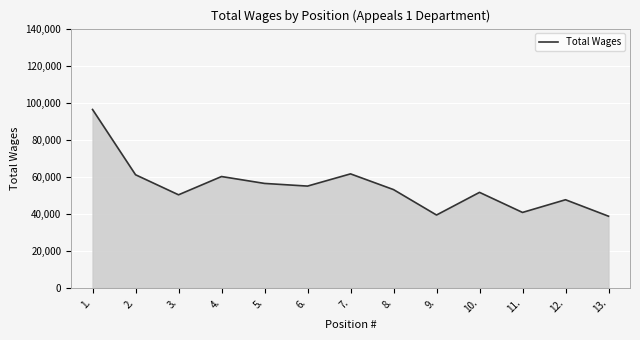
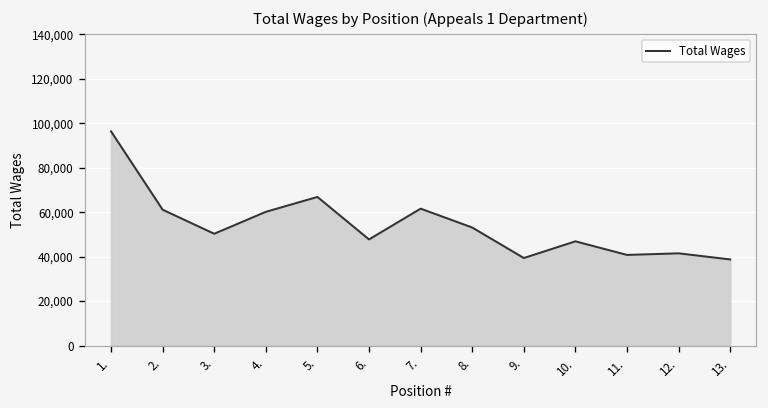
  {
    "1.": "96,000",
    "2.": "61,000",
    "3.": "50,000",
    "4.": "60,000",
-   "5.": "56,000",
-   "6.": "55,000",
+   "5.": "67,000",
+   "6.": "48,000",
    "7.": "62,000",
    "8.": "53,000",
    "9.": "39,000",
-   "10.": "52,000",
+   "10.": "47,000",
    "11.": "41,000",
-   "12.": "48,000",
+   "12.": "41,000",
    "13.": "39,000"
  }
